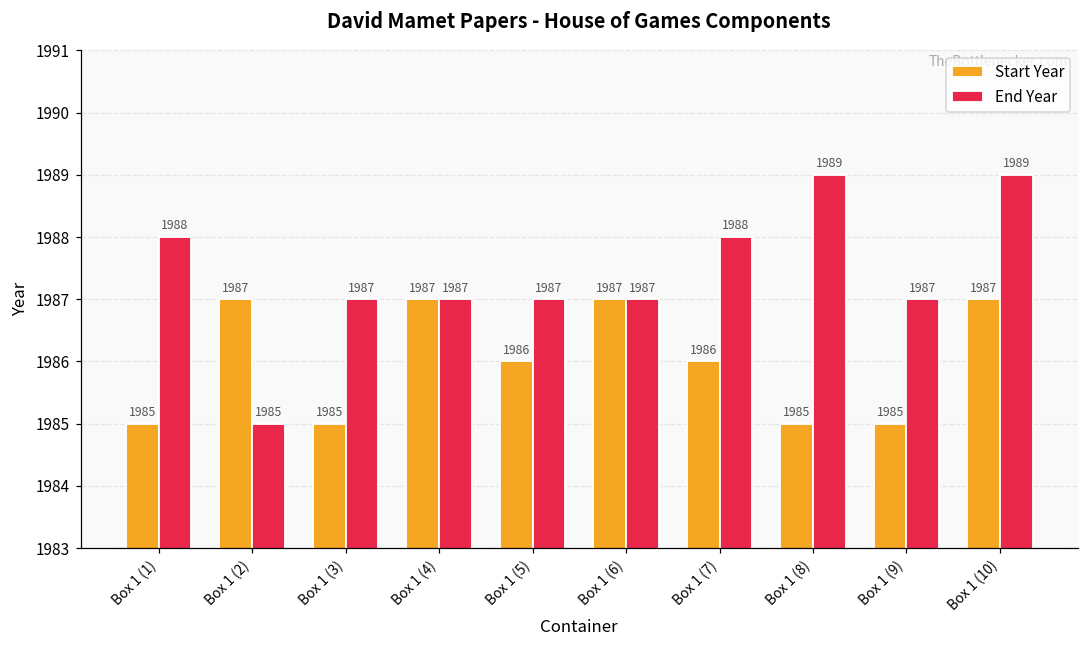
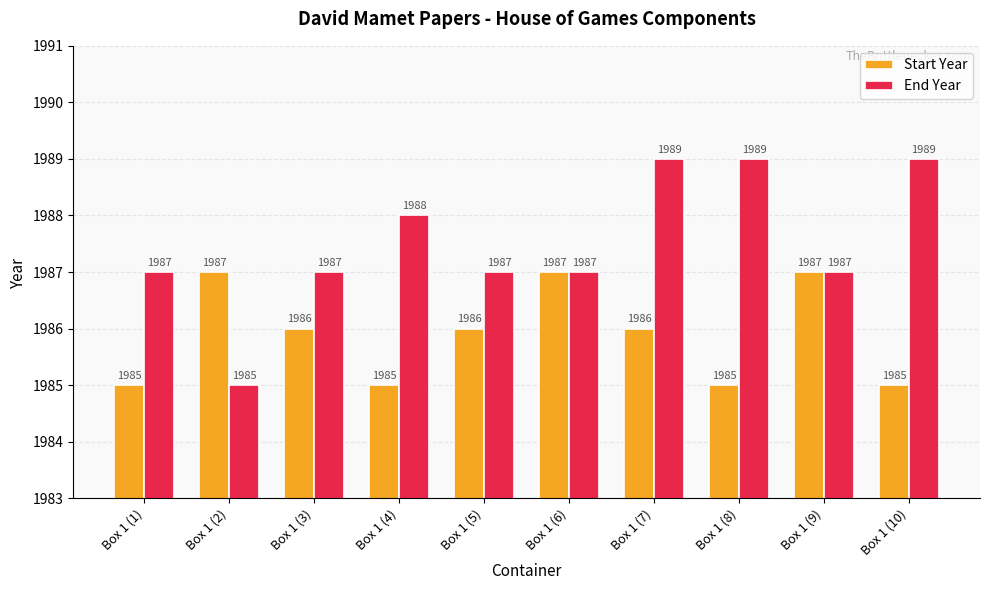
  {
    "Start Year": {
      "Box 1 (1)": 1985,
      "Box 1 (2)": 1987,
-     "Box 1 (3)": 1985,
-     "Box 1 (4)": 1987,
+     "Box 1 (3)": 1986,
+     "Box 1 (4)": 1985,
      "Box 1 (5)": 1986,
      "Box 1 (6)": 1987,
      "Box 1 (7)": 1986,
      "Box 1 (8)": 1985,
-     "Box 1 (9)": 1985,
-     "Box 1 (10)": 1987
+     "Box 1 (9)": 1987,
+     "Box 1 (10)": 1985
    },
    "End Year": {
-     "Box 1 (1)": 1988,
+     "Box 1 (1)": 1987,
      "Box 1 (2)": 1985,
      "Box 1 (3)": 1987,
-     "Box 1 (4)": 1987,
+     "Box 1 (4)": 1988,
      "Box 1 (5)": 1987,
      "Box 1 (6)": 1987,
-     "Box 1 (7)": 1988,
+     "Box 1 (7)": 1989,
      "Box 1 (8)": 1989,
      "Box 1 (9)": 1987,
      "Box 1 (10)": 1989
    }
  }
